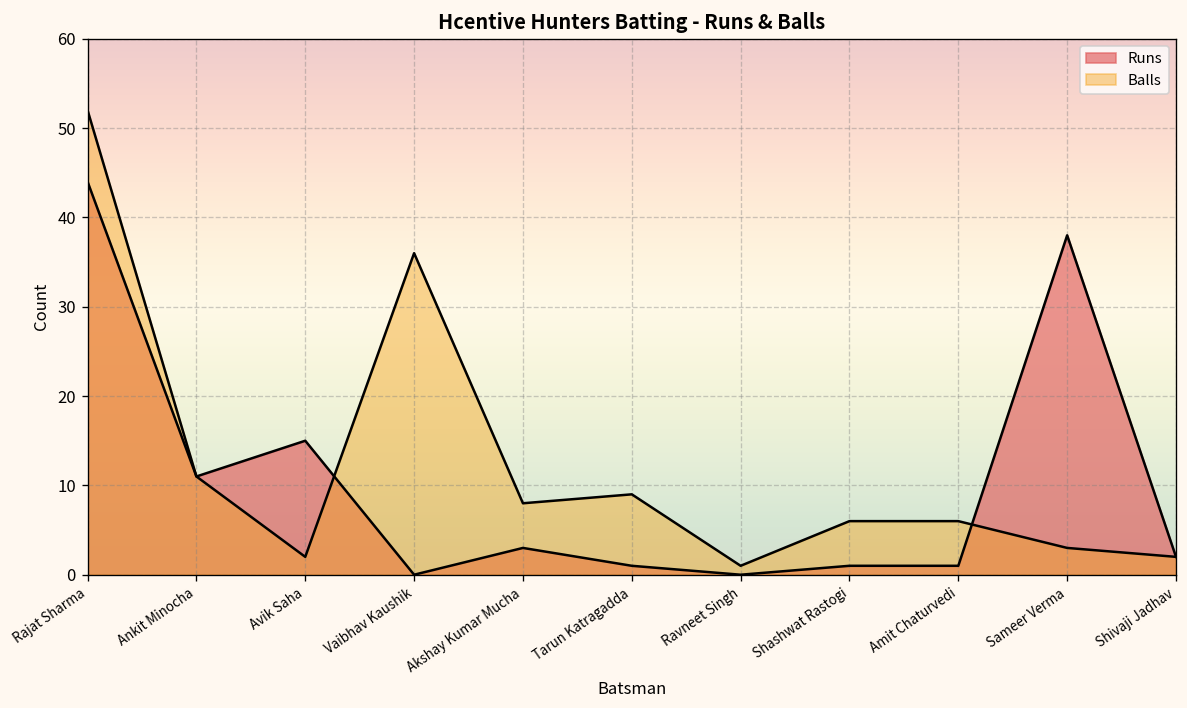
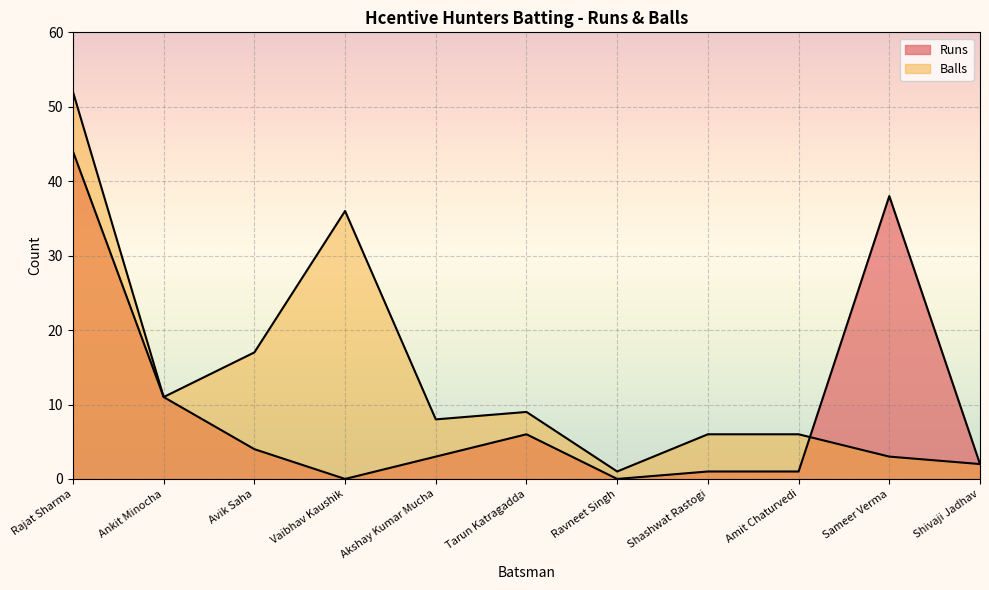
  {
    "Runs": {
      "Rajat Sharma": 44,
-     "Avik Saha": 15,
+     "Avik Saha": 4,
      "Vaibhav Kaushik": 0,
      "Akshay Kumar Mucha": 3,
-     "Tarun Katragadda": 1,
+     "Tarun Katragadda": 6,
      "Ravneet Singh": 0,
      "Shashwat Rastogi": 1,
      "Amit Chaturvedi": 1,
      "Sameer Verma": 38
    },
    "Balls": {
      "Rajat Sharma": 52,
-     "Avik Saha": 2,
+     "Avik Saha": 17,
      "Vaibhav Kaushik": 36,
      "Akshay Kumar Mucha": 8,
      "Tarun Katragadda": 9,
      "Ravneet Singh": 1,
      "Shashwat Rastogi": 6,
      "Amit Chaturvedi": 6,
      "Sameer Verma": 3
    }
  }
